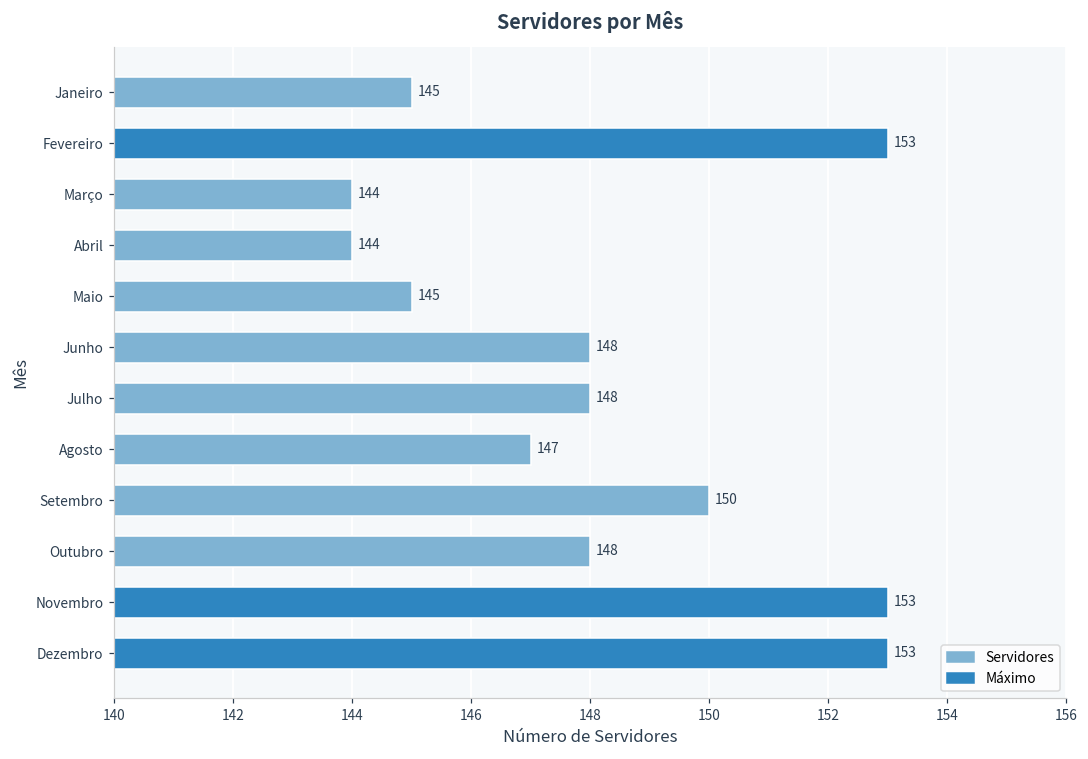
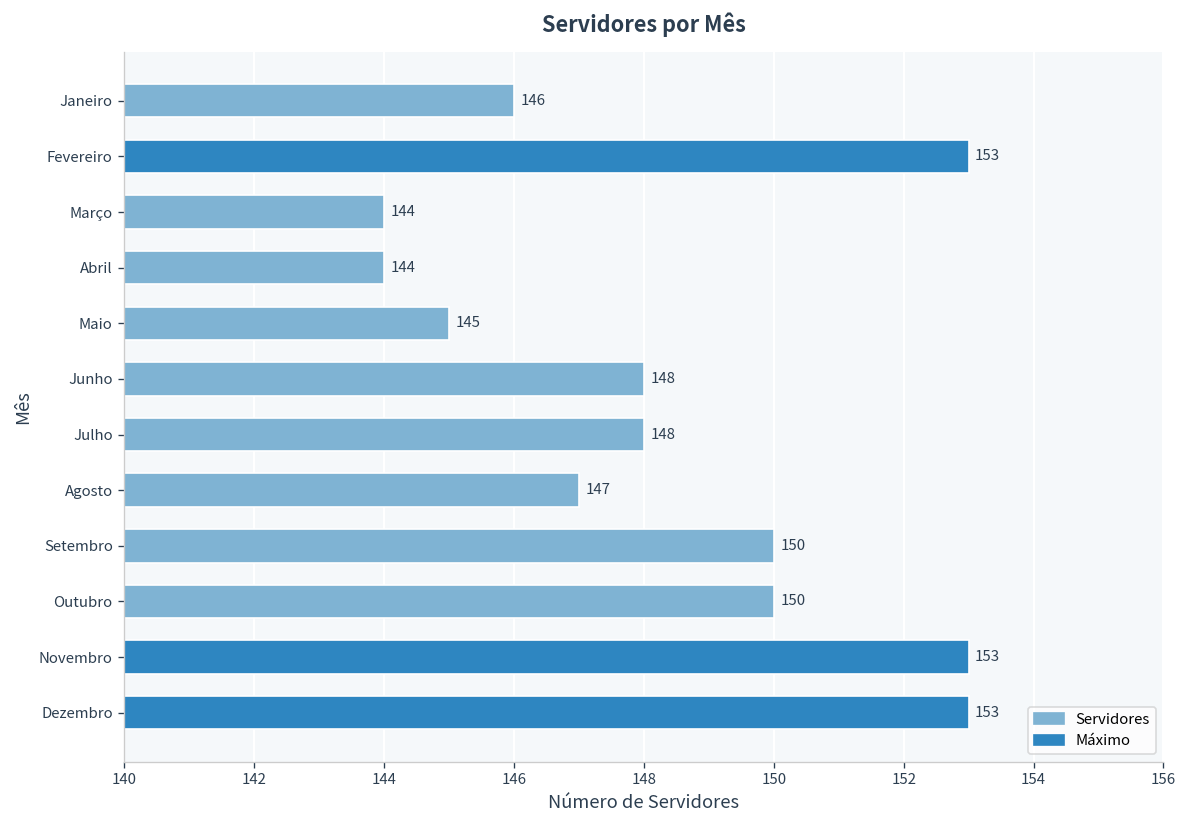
  {
-   "Janeiro": 145,
+   "Janeiro": 146,
    "Fevereiro": 153,
    "Março": 144,
    "Abril": 144,
    "Maio": 145,
    "Junho": 148,
    "Julho": 148,
    "Agosto": 147,
    "Setembro": 150,
-   "Outubro": 148,
+   "Outubro": 150,
    "Novembro": 153,
    "Dezembro": 153
  }
